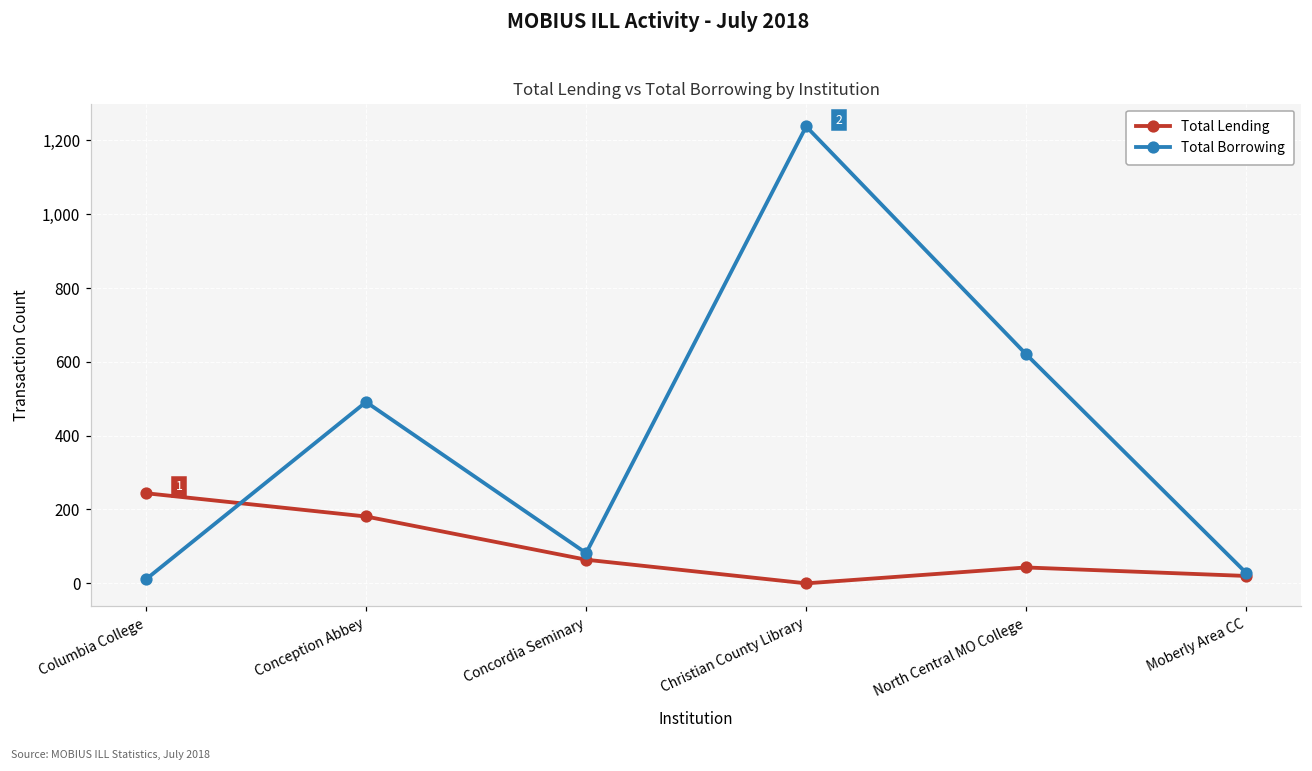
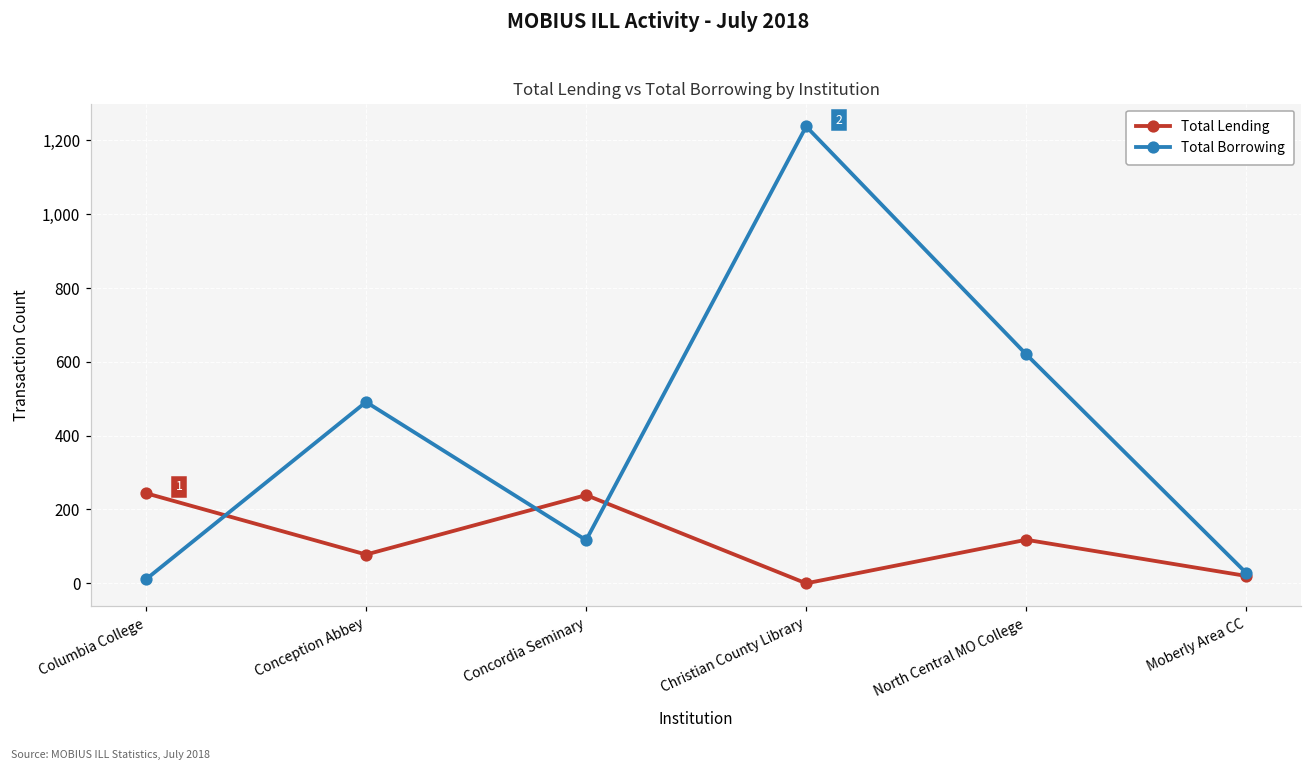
  {
    "Total Lending": {
      "Columbia College": "240",
-     "Conception Abbey": "180",
-     "Concordia Seminary": "60",
+     "Conception Abbey": "80",
+     "Concordia Seminary": "240",
      "Christian County Library": "0",
-     "North Central MO College": "40",
+     "North Central MO College": "120",
      "Moberly Area CC": "20"
    },
    "Total Borrowing": {
      "Columbia College": "10",
      "Conception Abbey": "490",
-     "Concordia Seminary": "80",
+     "Concordia Seminary": "120",
      "Christian County Library": "1,240",
      "North Central MO College": "620",
      "Moberly Area CC": "30"
    }
  }
